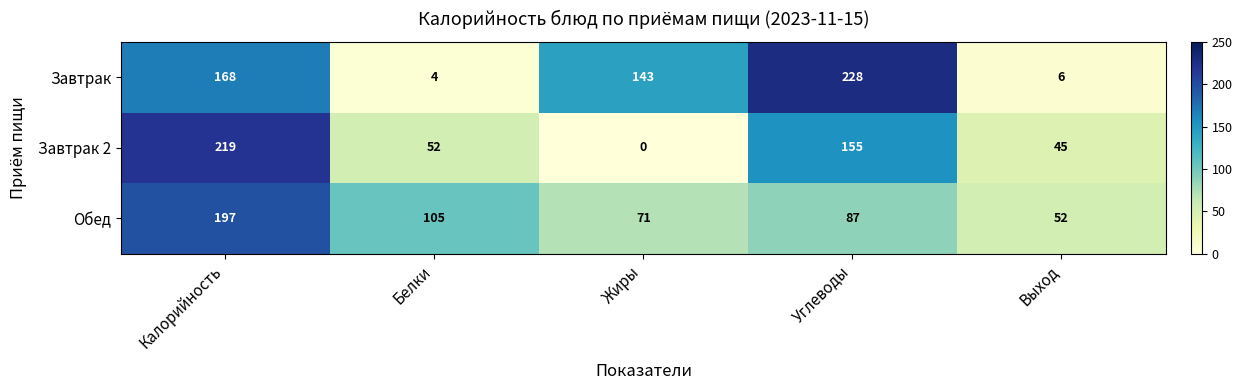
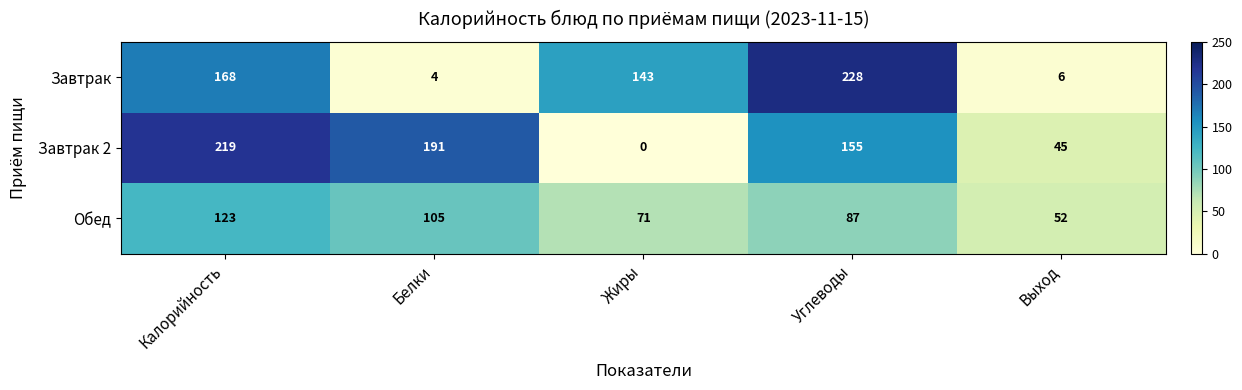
  {
    "Завтрак": {
      "Калорийность": 168,
      "Белки": 4,
      "Жиры": 143,
      "Углеводы": 228,
      "Выход": 6
    },
    "Завтрак 2": {
      "Калорийность": 219,
-     "Белки": 52,
+     "Белки": 191,
      "Жиры": 0,
      "Углеводы": 155,
      "Выход": 45
    },
    "Обед": {
-     "Калорийность": 197,
+     "Калорийность": 123,
      "Белки": 105,
      "Жиры": 71,
      "Углеводы": 87,
      "Выход": 52
    }
  }
